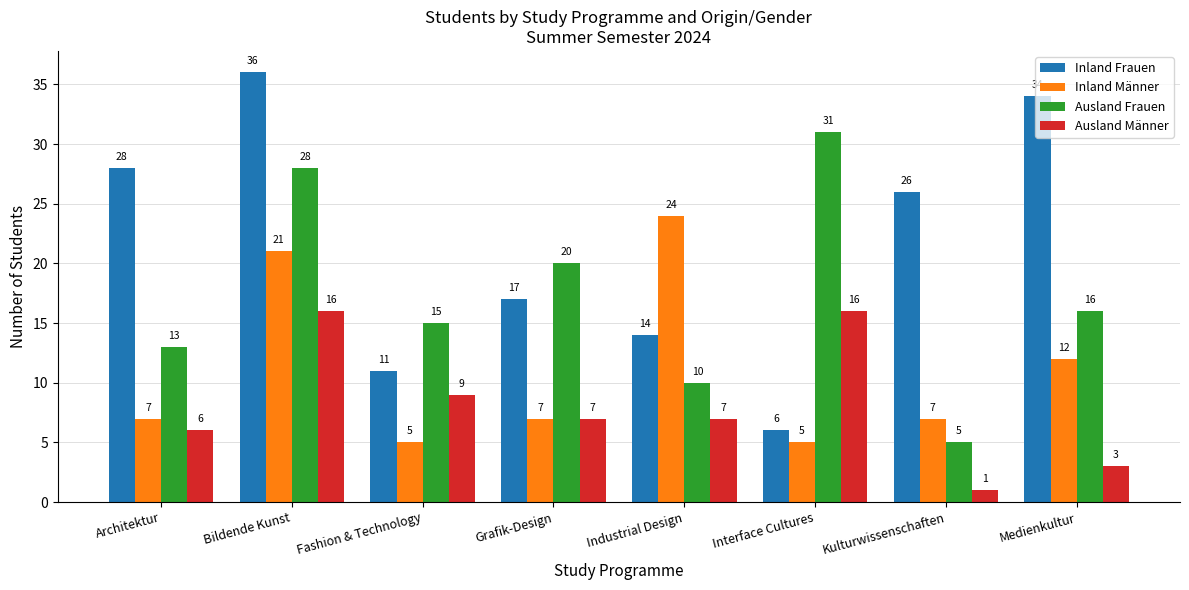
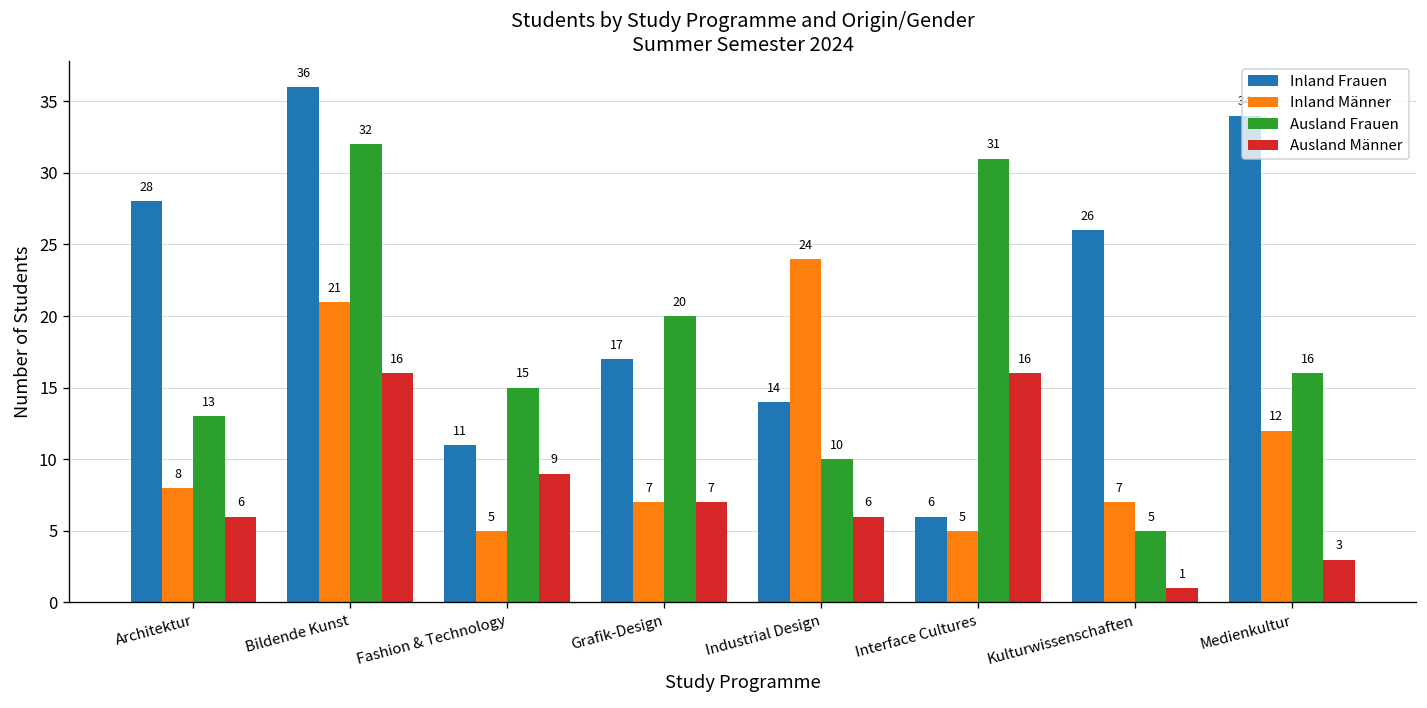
  {
    "Inland Frauen": {
      "Architektur": 28,
      "Bildende Kunst": 36,
      "Fashion & Technology": 11,
      "Grafik-Design": 17,
      "Industrial Design": 14,
      "Interface Cultures": 6,
      "Kulturwissenschaften": 26
    },
    "Inland Männer": {
-     "Architektur": 7,
+     "Architektur": 8,
      "Bildende Kunst": 21,
      "Fashion & Technology": 5,
      "Grafik-Design": 7,
      "Industrial Design": 24,
      "Interface Cultures": 5,
      "Kulturwissenschaften": 7,
      "Medienkultur": 12
    },
    "Ausland Frauen": {
      "Architektur": 13,
-     "Bildende Kunst": 28,
+     "Bildende Kunst": 32,
      "Fashion & Technology": 15,
      "Grafik-Design": 20,
      "Industrial Design": 10,
      "Interface Cultures": 31,
      "Kulturwissenschaften": 5,
      "Medienkultur": 16
    },
    "Ausland Männer": {
      "Architektur": 6,
      "Bildende Kunst": 16,
      "Fashion & Technology": 9,
      "Grafik-Design": 7,
-     "Industrial Design": 7,
+     "Industrial Design": 6,
      "Interface Cultures": 16,
      "Kulturwissenschaften": 1,
      "Medienkultur": 3
    }
  }
